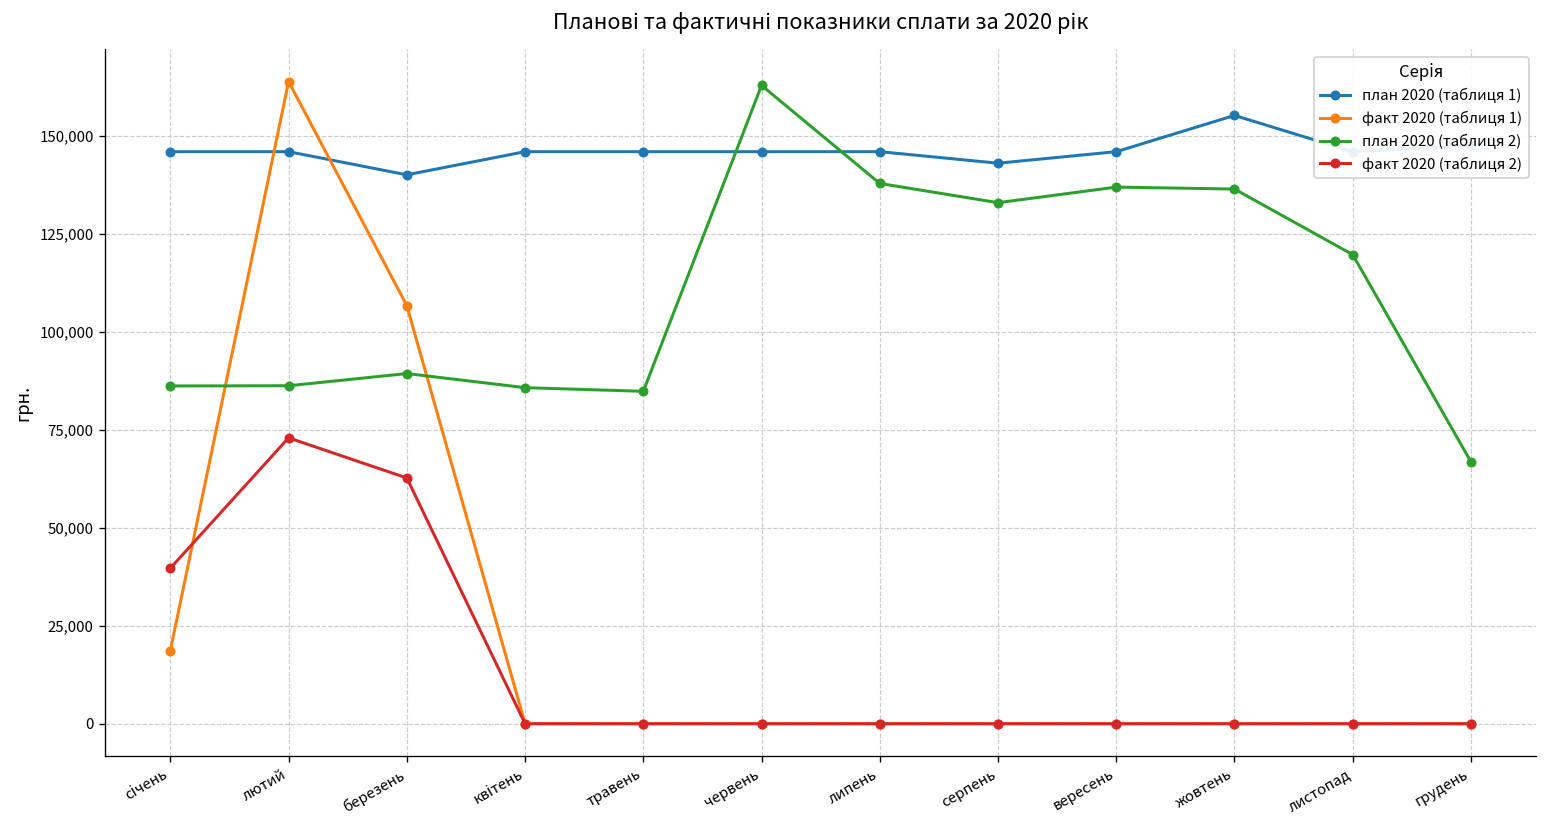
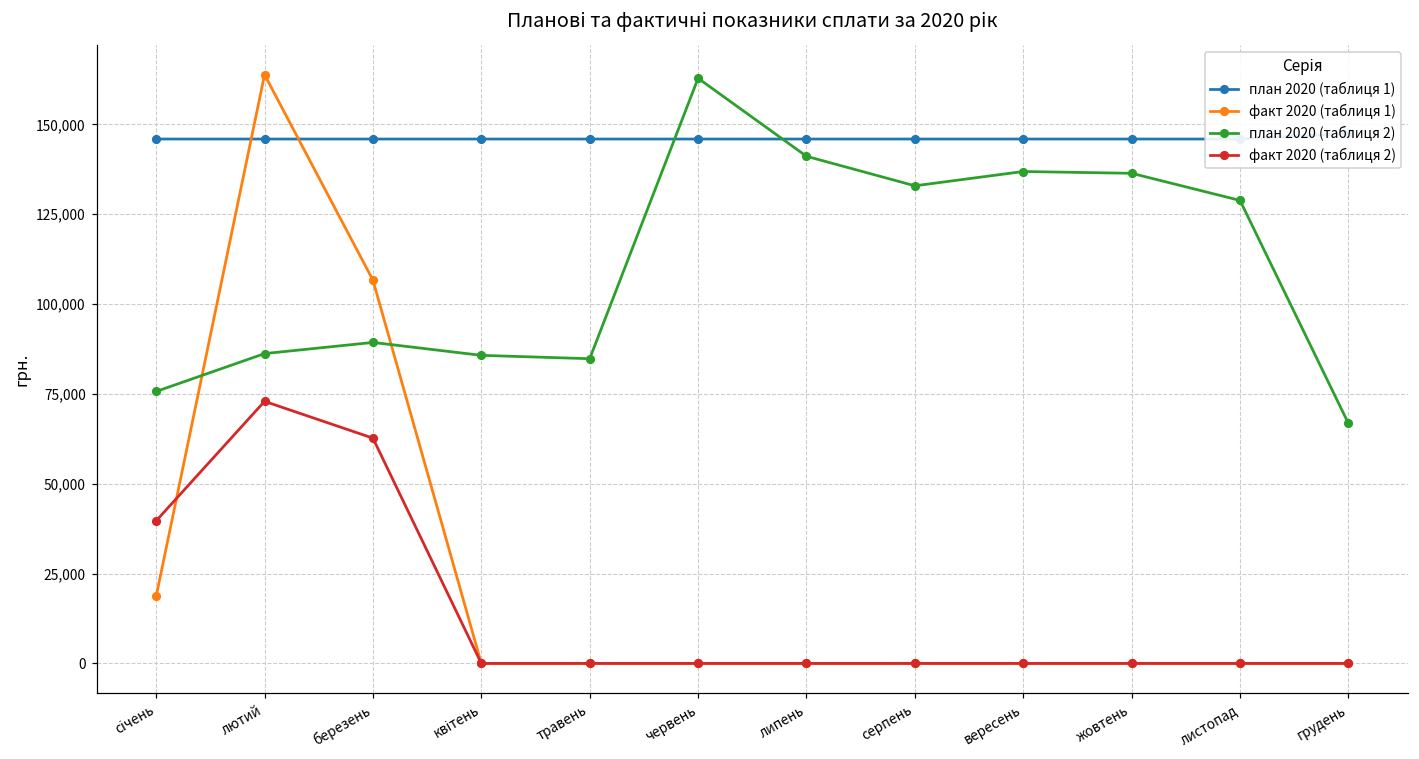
  {
    "план 2020 (таблиця 1)": {
      "січень": "146,000",
      "лютий": "146,000",
-     "березень": "140,000",
+     "березень": "146,000",
      "квітень": "146,000",
      "травень": "146,000",
      "червень": "146,000",
      "липень": "146,000",
-     "серпень": "143,000",
+     "серпень": "146,000",
      "вересень": "146,000",
-     "жовтень": "155,000"
+     "жовтень": "146,000"
    },
    "факт 2020 (таблиця 1)": {
      "січень": "19,000",
      "лютий": "164,000",
      "березень": "107,000"
    },
    "план 2020 (таблиця 2)": {
-     "січень": "86,000",
+     "січень": "76,000",
      "лютий": "86,000",
      "березень": "89,000",
      "квітень": "86,000",
      "травень": "85,000",
      "червень": "163,000",
-     "липень": "138,000",
+     "липень": "141,000",
      "серпень": "133,000",
      "вересень": "137,000",
      "жовтень": "136,000",
-     "листопад": "120,000",
+     "листопад": "129,000",
      "грудень": "67,000"
    },
    "факт 2020 (таблиця 2)": {
      "січень": "40,000",
      "лютий": "73,000",
      "березень": "63,000"
    }
  }
